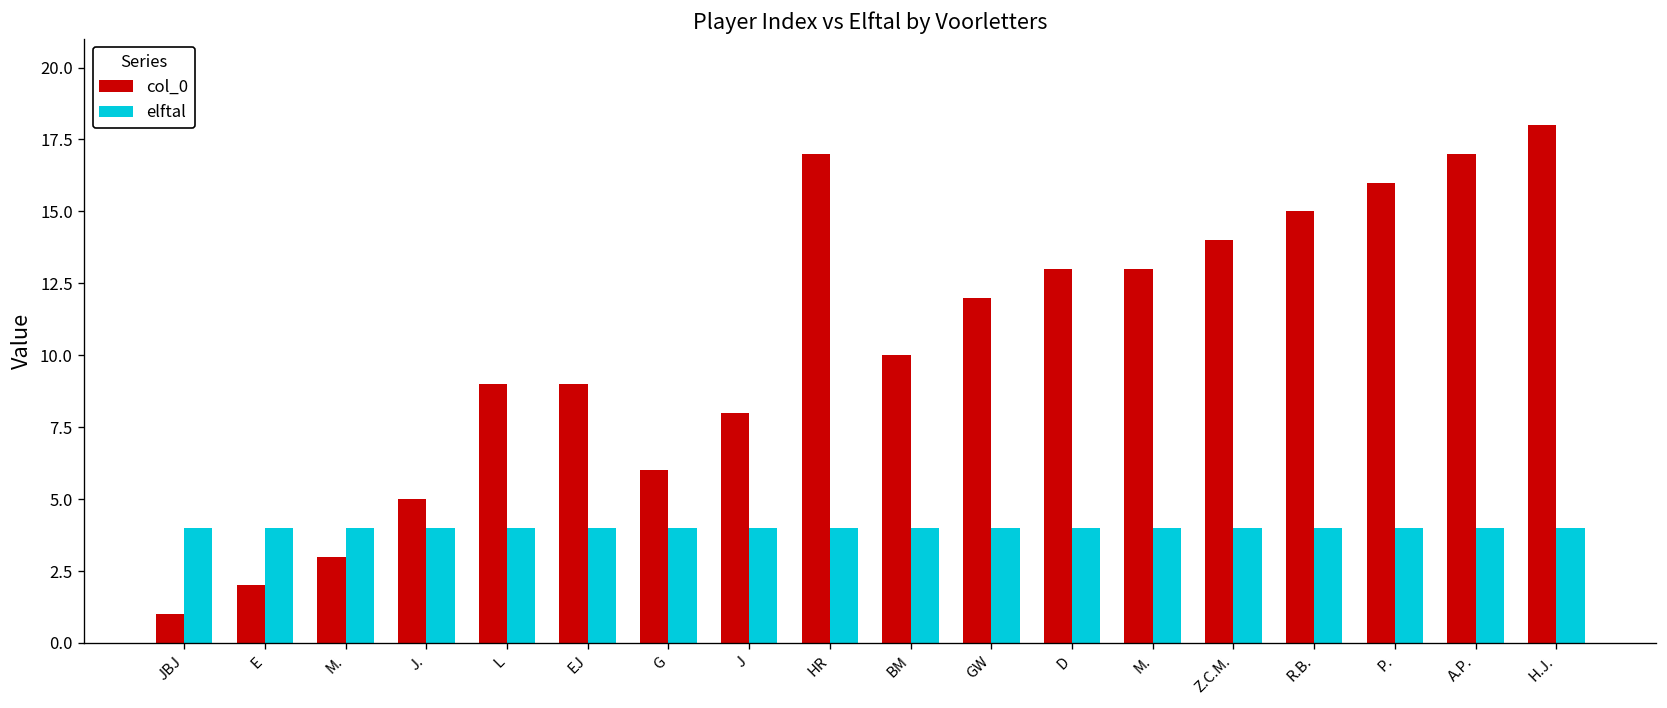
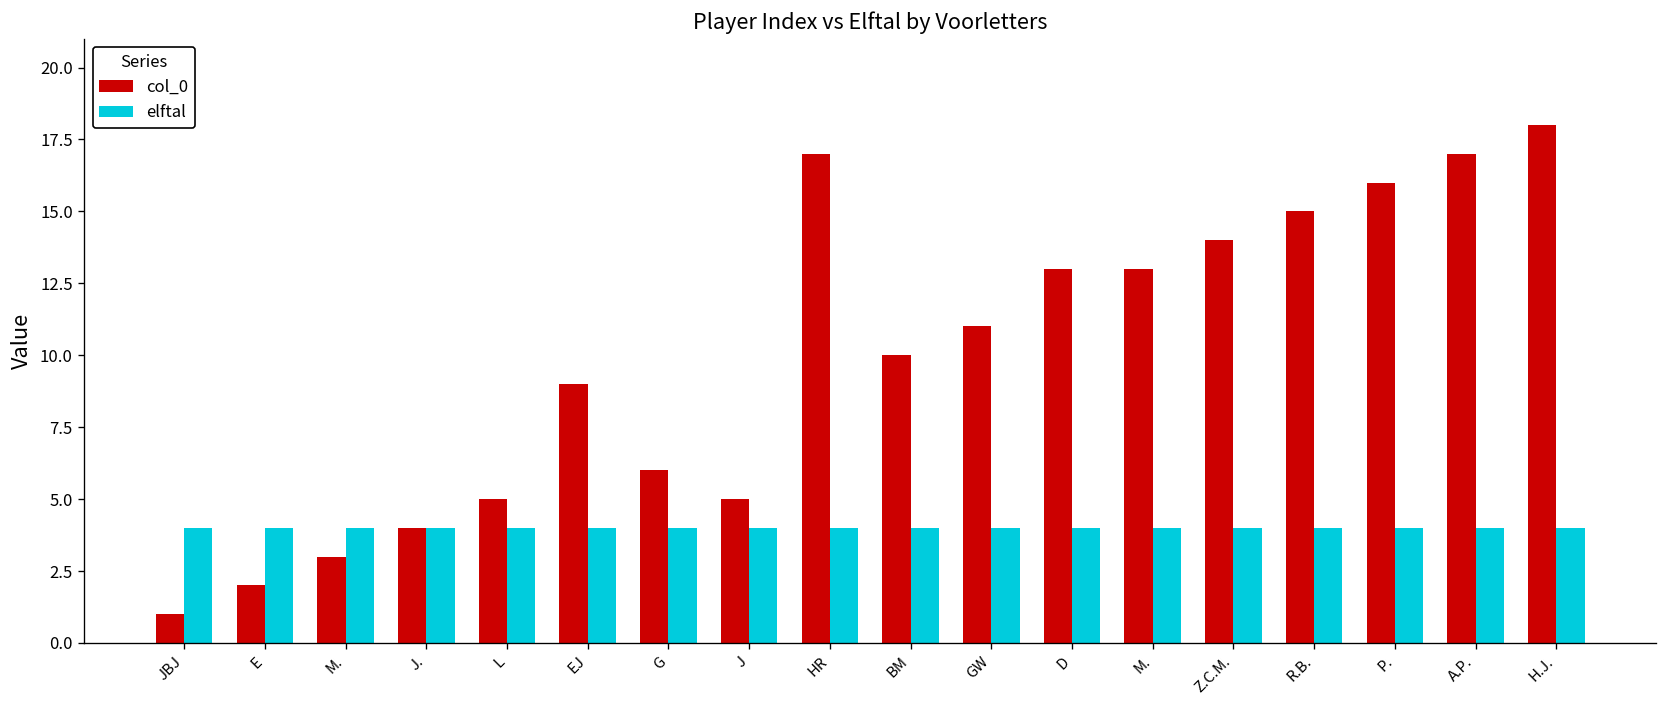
  {
    "col_0": {
      "JBJ": 1,
      "E": 2,
-     "J.": 5,
-     "L": 9,
+     "J.": 4,
+     "L": 5,
      "EJ": 9,
      "G": 6,
-     "J": 8,
+     "J": 5,
      "HR": 17,
      "BM": 10,
-     "GW": 12,
+     "GW": 11,
      "D": 13,
      "Z.C.M.": 14,
      "R.B.": 15,
      "P.": 16,
      "A.P.": 17,
      "H.J.": 18
    },
    "elftal": {
      "JBJ": 4,
      "E": 4,
      "J.": 4,
      "L": 4,
      "EJ": 4,
      "G": 4,
      "J": 4,
      "HR": 4,
      "BM": 4,
      "GW": 4,
      "D": 4,
      "Z.C.M.": 4,
      "R.B.": 4,
      "P.": 4,
      "A.P.": 4,
      "H.J.": 4
    }
  }
